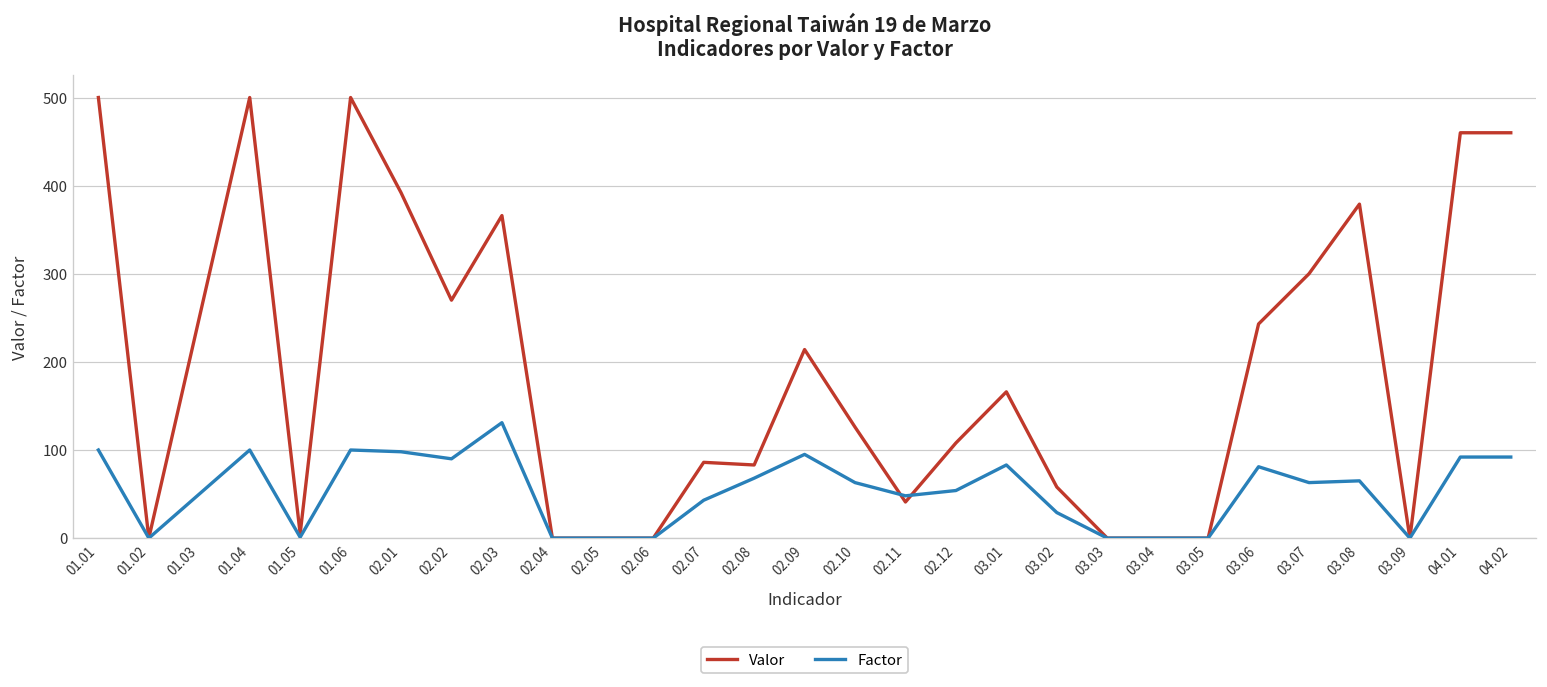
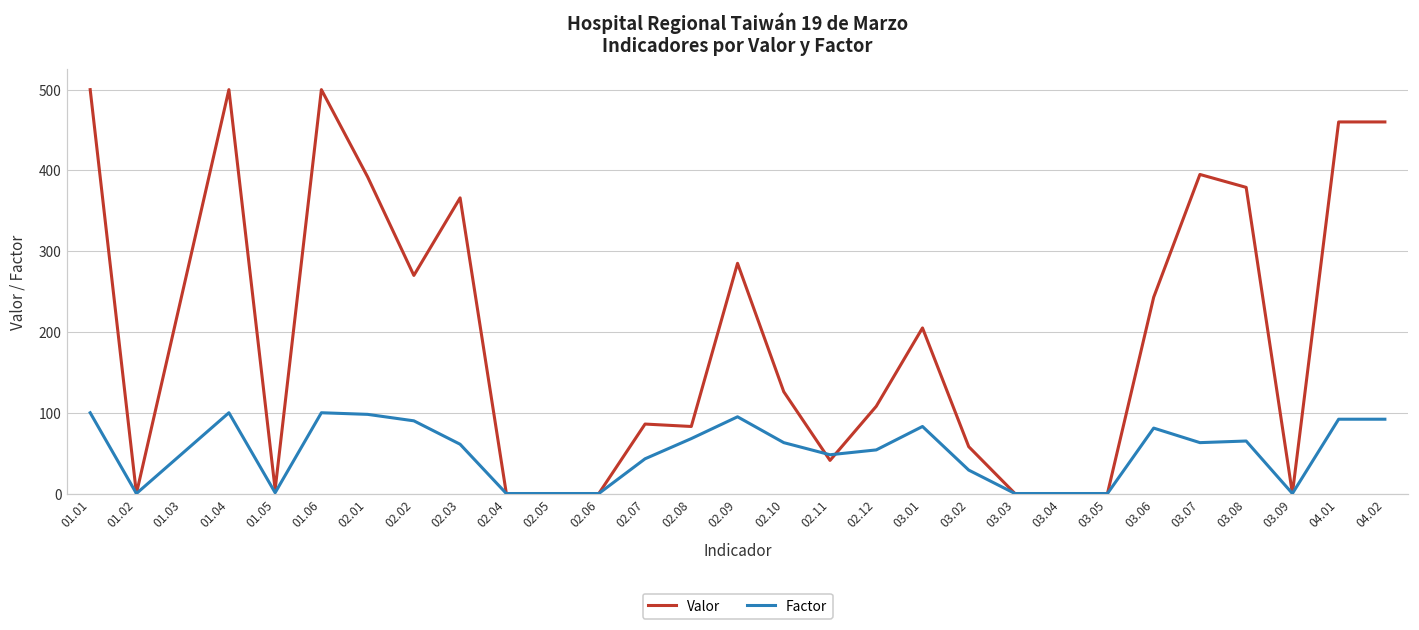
  {
    "Valor": {
      "01.01": 500,
      "01.03": 250,
      "01.04": 500,
      "01.05": 10,
      "01.06": 500,
      "02.01": 390,
      "02.02": 270,
      "02.03": 370,
      "02.07": 90,
      "02.08": 80,
-     "02.09": 210,
+     "02.09": 290,
      "02.10": 130,
      "02.11": 40,
      "02.12": 110,
-     "03.01": 170,
+     "03.01": 210,
      "03.02": 60,
      "03.06": 240,
-     "03.07": 300,
+     "03.07": 400,
      "03.08": 380,
      "04.01": 460,
      "04.02": 460
    },
    "Factor": {
      "01.01": 100,
      "01.03": 50,
      "01.04": 100,
      "01.05": 0,
      "01.06": 100,
      "02.01": 100,
      "02.02": 90,
-     "02.03": 130,
+     "02.03": 60,
      "02.07": 40,
      "02.08": 70,
      "02.09": 100,
      "02.10": 60,
      "02.11": 50,
      "02.12": 50,
      "03.01": 80,
      "03.02": 30,
      "03.06": 80,
      "03.07": 60,
      "03.08": 70,
      "04.01": 90,
      "04.02": 90
    }
  }
